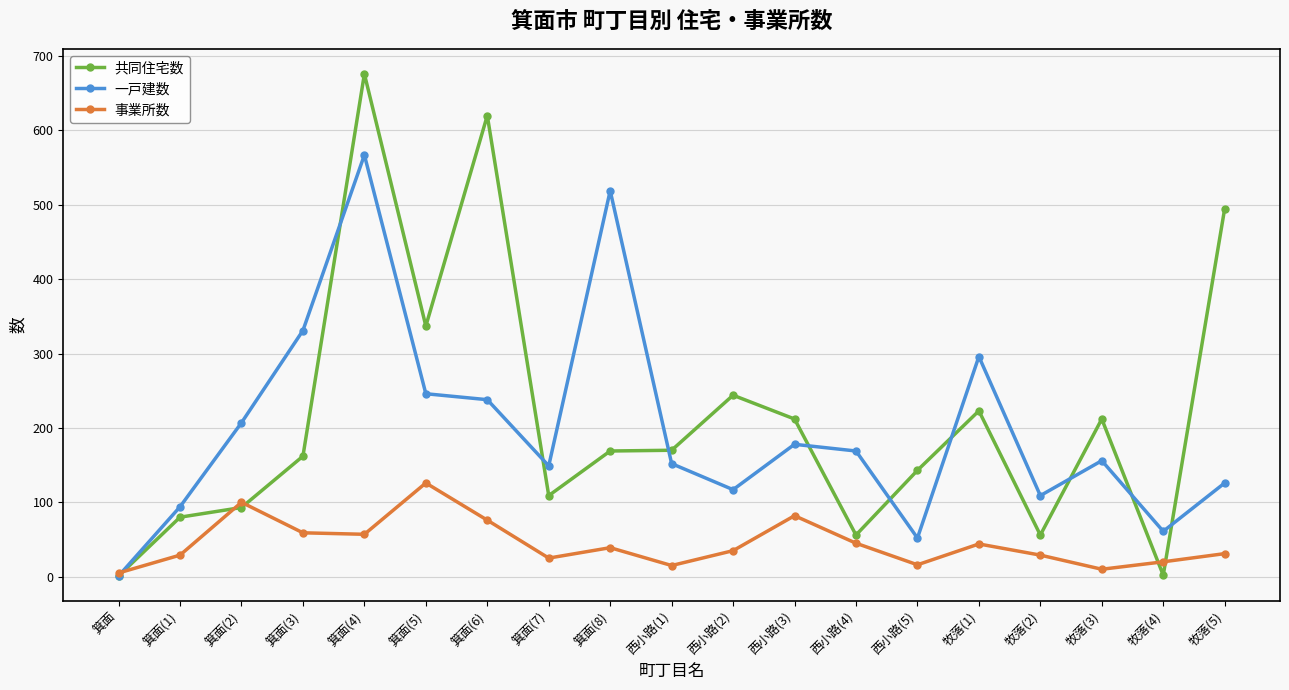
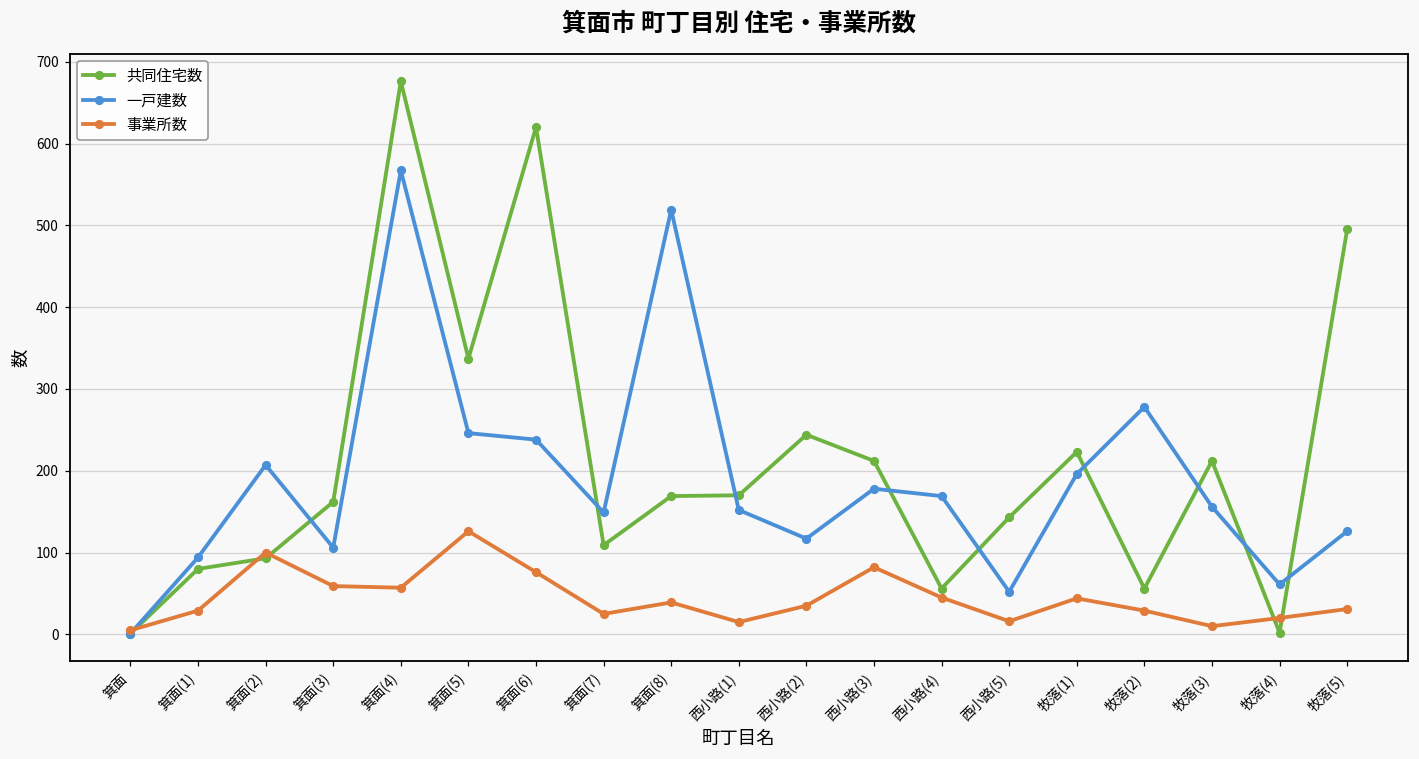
  {
    "共同住宅数": {
      "箕面(1)": 80,
      "箕面(2)": 90,
      "箕面(3)": 160,
      "箕面(4)": 680,
      "箕面(5)": 340,
      "箕面(6)": 620,
      "箕面(7)": 110,
      "箕面(8)": 170,
      "西小路(1)": 170,
      "西小路(2)": 240,
      "西小路(3)": 210,
      "西小路(4)": 60,
      "西小路(5)": 140,
      "牧落(1)": 220,
      "牧落(2)": 60,
      "牧落(3)": 210,
      "牧落(4)": 0,
      "牧落(5)": 500
    },
    "一戸建数": {
      "箕面(1)": 90,
      "箕面(2)": 210,
-     "箕面(3)": 330,
+     "箕面(3)": 110,
      "箕面(4)": 570,
      "箕面(5)": 250,
      "箕面(6)": 240,
      "箕面(7)": 150,
      "箕面(8)": 520,
      "西小路(1)": 150,
      "西小路(2)": 120,
      "西小路(3)": 180,
      "西小路(4)": 170,
      "西小路(5)": 50,
-     "牧落(1)": 300,
-     "牧落(2)": 110,
+     "牧落(1)": 200,
+     "牧落(2)": 280,
      "牧落(3)": 160,
      "牧落(4)": 60,
      "牧落(5)": 130
    },
    "事業所数": {
      "箕面": 10,
      "箕面(1)": 30,
      "箕面(2)": 100,
      "箕面(3)": 60,
      "箕面(4)": 60,
      "箕面(5)": 130,
      "箕面(6)": 80,
      "箕面(7)": 30,
      "箕面(8)": 40,
      "西小路(1)": 20,
      "西小路(2)": 40,
      "西小路(3)": 80,
      "西小路(4)": 50,
      "西小路(5)": 20,
      "牧落(1)": 40,
      "牧落(2)": 30,
      "牧落(3)": 10,
      "牧落(4)": 20,
      "牧落(5)": 30
    }
  }
